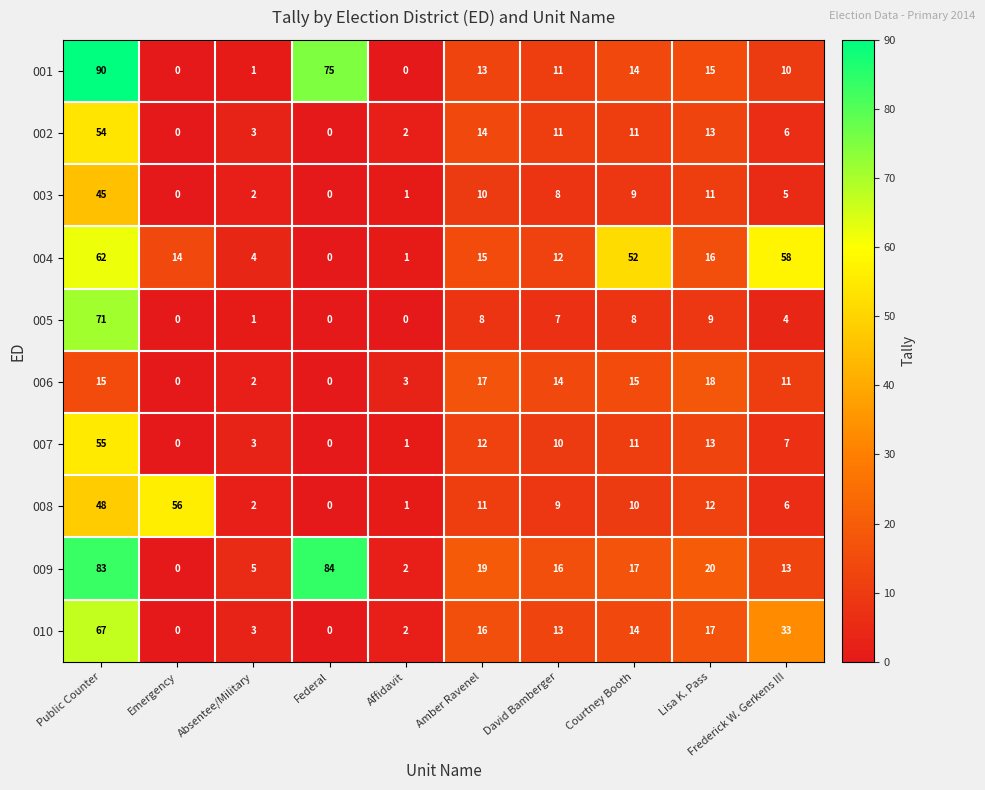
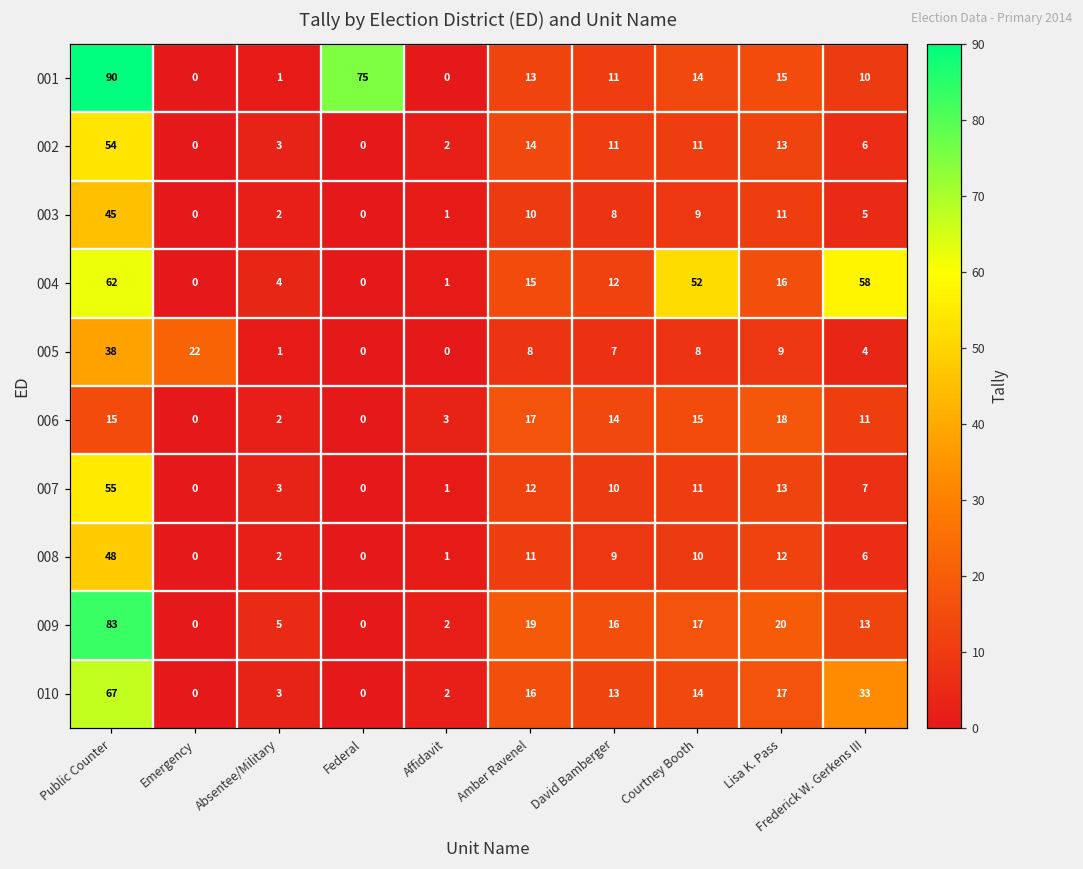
  {
    "001": {
      "Public Counter": 90,
      "Emergency": 0,
      "Absentee/Military": 1,
      "Federal": 75,
      "Affidavit": 0,
      "Amber Ravenel": 13,
      "David Bamberger": 11,
      "Courtney Booth": 14,
      "Lisa K. Pass": 15,
      "Frederick W. Gerkens III": 10
    },
    "002": {
      "Public Counter": 54,
      "Emergency": 0,
      "Absentee/Military": 3,
      "Federal": 0,
      "Affidavit": 2,
      "Amber Ravenel": 14,
      "David Bamberger": 11,
      "Courtney Booth": 11,
      "Lisa K. Pass": 13,
      "Frederick W. Gerkens III": 6
    },
    "003": {
      "Public Counter": 45,
      "Emergency": 0,
      "Absentee/Military": 2,
      "Federal": 0,
      "Affidavit": 1,
      "Amber Ravenel": 10,
      "David Bamberger": 8,
      "Courtney Booth": 9,
      "Lisa K. Pass": 11,
      "Frederick W. Gerkens III": 5
    },
    "004": {
      "Public Counter": 62,
-     "Emergency": 14,
+     "Emergency": 0,
      "Absentee/Military": 4,
      "Federal": 0,
      "Affidavit": 1,
      "Amber Ravenel": 15,
      "David Bamberger": 12,
      "Courtney Booth": 52,
      "Lisa K. Pass": 16,
      "Frederick W. Gerkens III": 58
    },
    "005": {
-     "Public Counter": 71,
-     "Emergency": 0,
+     "Public Counter": 38,
+     "Emergency": 22,
      "Absentee/Military": 1,
      "Federal": 0,
      "Affidavit": 0,
      "Amber Ravenel": 8,
      "David Bamberger": 7,
      "Courtney Booth": 8,
      "Lisa K. Pass": 9,
      "Frederick W. Gerkens III": 4
    },
    "006": {
      "Public Counter": 15,
      "Emergency": 0,
      "Absentee/Military": 2,
      "Federal": 0,
      "Affidavit": 3,
      "Amber Ravenel": 17,
      "David Bamberger": 14,
      "Courtney Booth": 15,
      "Lisa K. Pass": 18,
      "Frederick W. Gerkens III": 11
    },
    "007": {
      "Public Counter": 55,
      "Emergency": 0,
      "Absentee/Military": 3,
      "Federal": 0,
      "Affidavit": 1,
      "Amber Ravenel": 12,
      "David Bamberger": 10,
      "Courtney Booth": 11,
      "Lisa K. Pass": 13,
      "Frederick W. Gerkens III": 7
    },
    "008": {
      "Public Counter": 48,
-     "Emergency": 56,
+     "Emergency": 0,
      "Absentee/Military": 2,
      "Federal": 0,
      "Affidavit": 1,
      "Amber Ravenel": 11,
      "David Bamberger": 9,
      "Courtney Booth": 10,
      "Lisa K. Pass": 12,
      "Frederick W. Gerkens III": 6
    },
    "009": {
      "Public Counter": 83,
      "Emergency": 0,
      "Absentee/Military": 5,
-     "Federal": 84,
+     "Federal": 0,
      "Affidavit": 2,
      "Amber Ravenel": 19,
      "David Bamberger": 16,
      "Courtney Booth": 17,
      "Lisa K. Pass": 20,
      "Frederick W. Gerkens III": 13
    },
    "010": {
      "Public Counter": 67,
      "Emergency": 0,
      "Absentee/Military": 3,
      "Federal": 0,
      "Affidavit": 2,
      "Amber Ravenel": 16,
      "David Bamberger": 13,
      "Courtney Booth": 14,
      "Lisa K. Pass": 17,
      "Frederick W. Gerkens III": 33
    }
  }
